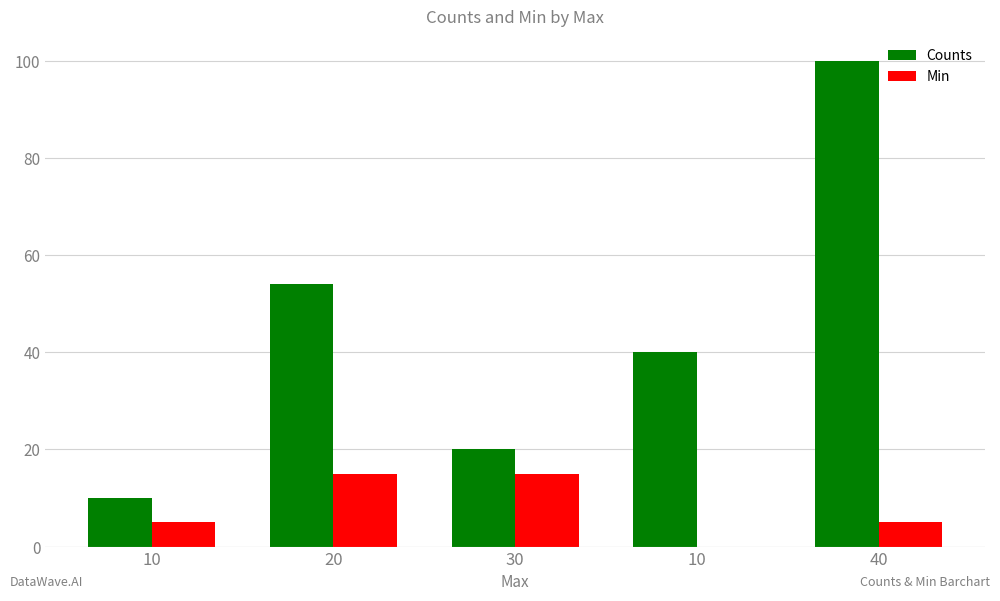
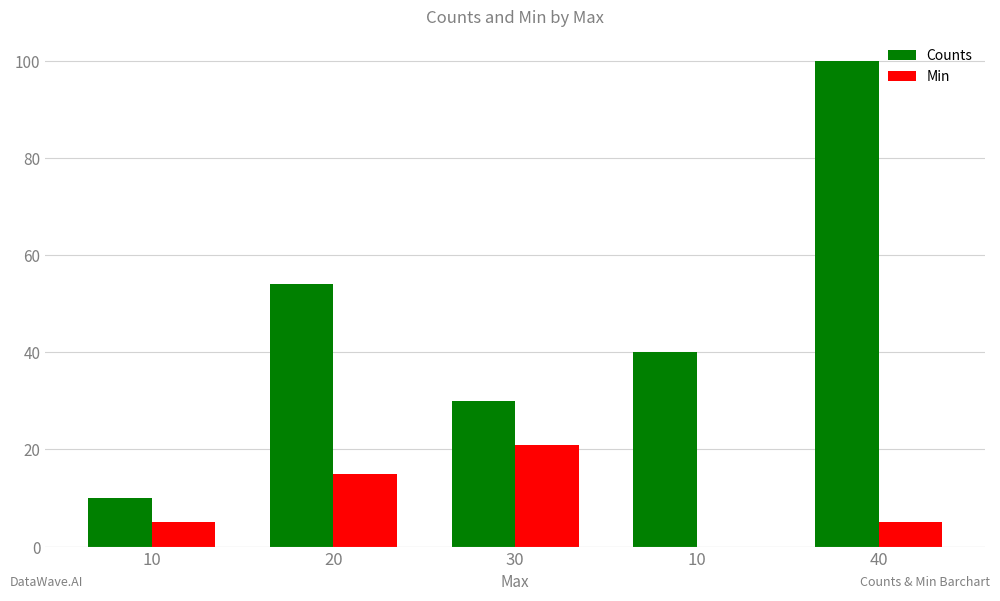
  {
    "Counts": {
      "20": 54,
-     "30": 20,
+     "30": 30,
      "40": 100
    },
    "Min": {
      "20": 15,
-     "30": 15,
+     "30": 21,
      "40": 5
    }
  }
